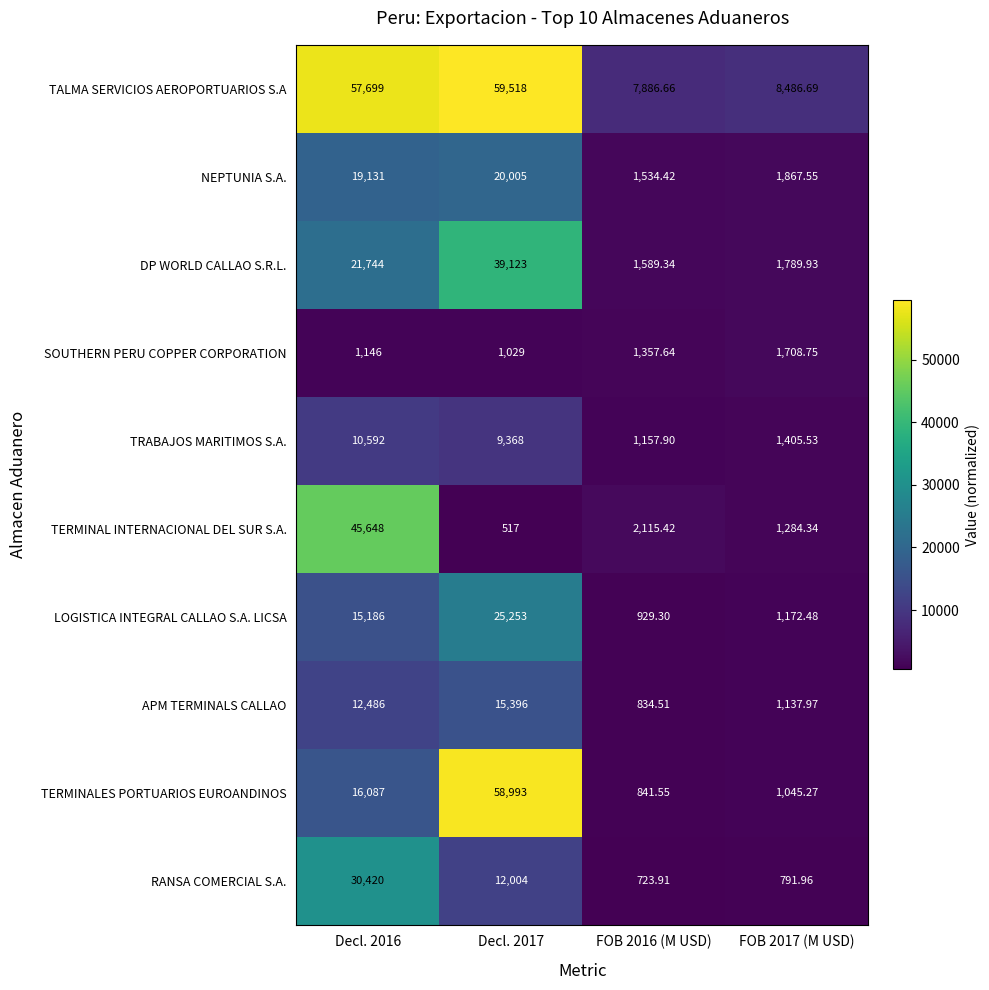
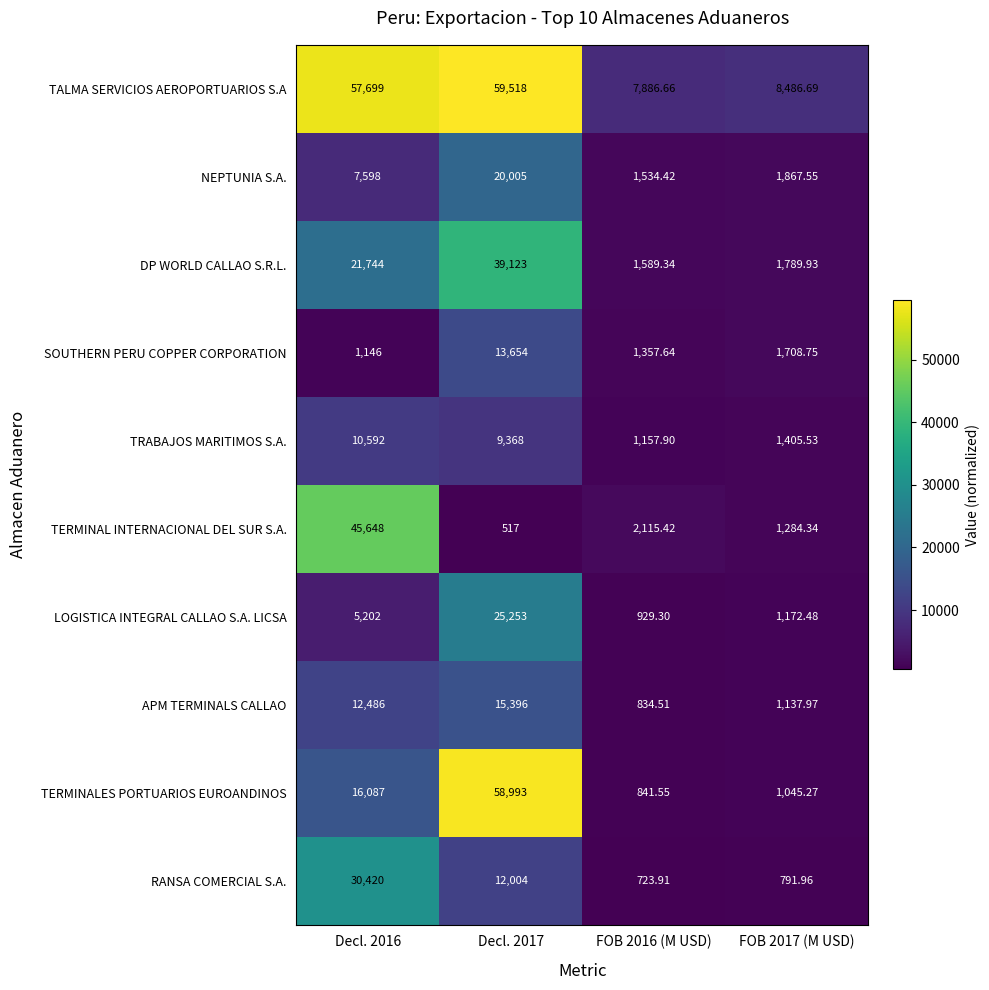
  {
    "TALMA SERVICIOS AEROPORTUARIOS S.A": {
      "Decl. 2016": "57,699",
      "Decl. 2017": "59,518",
      "FOB 2016 (M USD)": "7,886.66",
      "FOB 2017 (M USD)": "8,486.69"
    },
    "NEPTUNIA S.A.": {
-     "Decl. 2016": "19,131",
+     "Decl. 2016": "7,598",
      "Decl. 2017": "20,005",
      "FOB 2016 (M USD)": "1,534.42",
      "FOB 2017 (M USD)": "1,867.55"
    },
    "DP WORLD CALLAO S.R.L.": {
      "Decl. 2016": "21,744",
      "Decl. 2017": "39,123",
      "FOB 2016 (M USD)": "1,589.34",
      "FOB 2017 (M USD)": "1,789.93"
    },
    "SOUTHERN PERU COPPER CORPORATION": {
      "Decl. 2016": "1,146",
-     "Decl. 2017": "1,029",
+     "Decl. 2017": "13,654",
      "FOB 2016 (M USD)": "1,357.64",
      "FOB 2017 (M USD)": "1,708.75"
    },
    "TRABAJOS MARITIMOS S.A.": {
      "Decl. 2016": "10,592",
      "Decl. 2017": "9,368",
      "FOB 2016 (M USD)": "1,157.90",
      "FOB 2017 (M USD)": "1,405.53"
    },
    "TERMINAL INTERNACIONAL DEL SUR S.A.": {
      "Decl. 2016": "45,648",
      "Decl. 2017": "517",
      "FOB 2016 (M USD)": "2,115.42",
      "FOB 2017 (M USD)": "1,284.34"
    },
    "LOGISTICA INTEGRAL CALLAO S.A. LICSA": {
-     "Decl. 2016": "15,186",
+     "Decl. 2016": "5,202",
      "Decl. 2017": "25,253",
      "FOB 2016 (M USD)": "929.30",
      "FOB 2017 (M USD)": "1,172.48"
    },
    "APM TERMINALS CALLAO": {
      "Decl. 2016": "12,486",
      "Decl. 2017": "15,396",
      "FOB 2016 (M USD)": "834.51",
      "FOB 2017 (M USD)": "1,137.97"
    },
    "TERMINALES PORTUARIOS EUROANDINOS": {
      "Decl. 2016": "16,087",
      "Decl. 2017": "58,993",
      "FOB 2016 (M USD)": "841.55",
      "FOB 2017 (M USD)": "1,045.27"
    },
    "RANSA COMERCIAL S.A.": {
      "Decl. 2016": "30,420",
      "Decl. 2017": "12,004",
      "FOB 2016 (M USD)": "723.91",
      "FOB 2017 (M USD)": "791.96"
    }
  }
